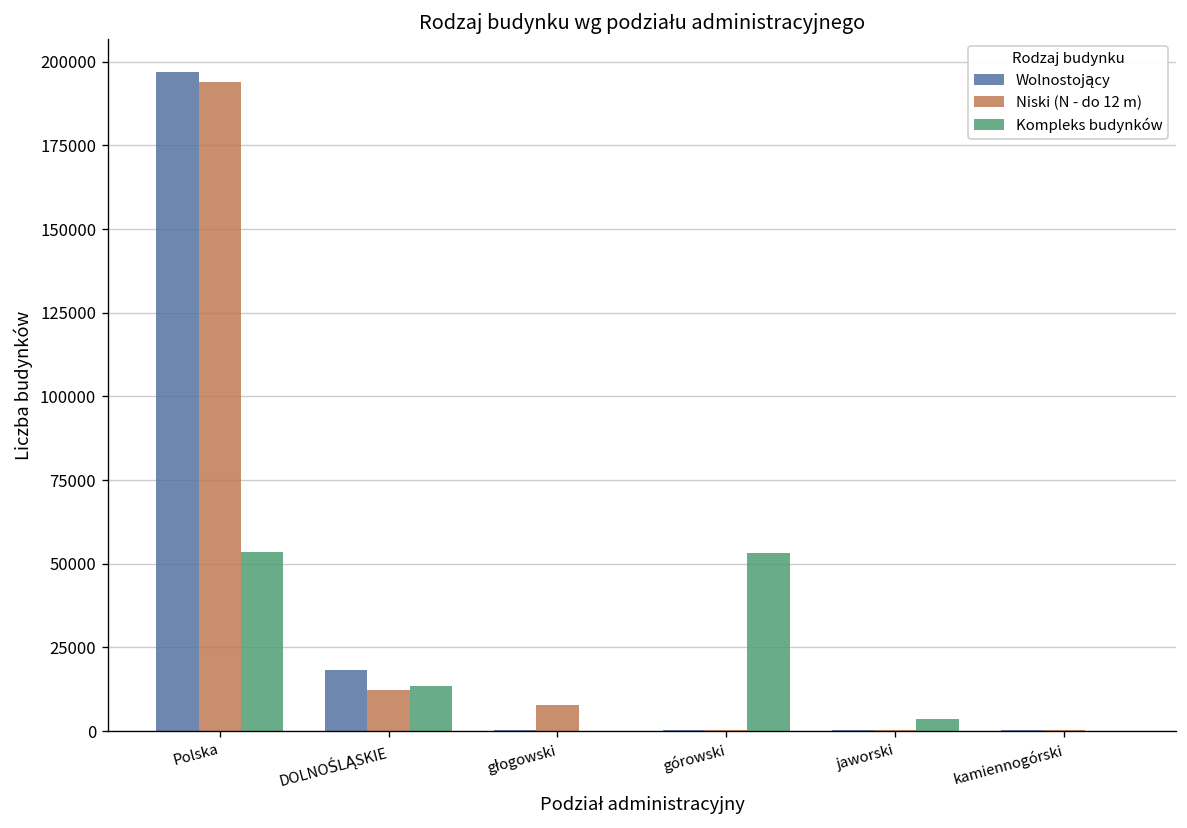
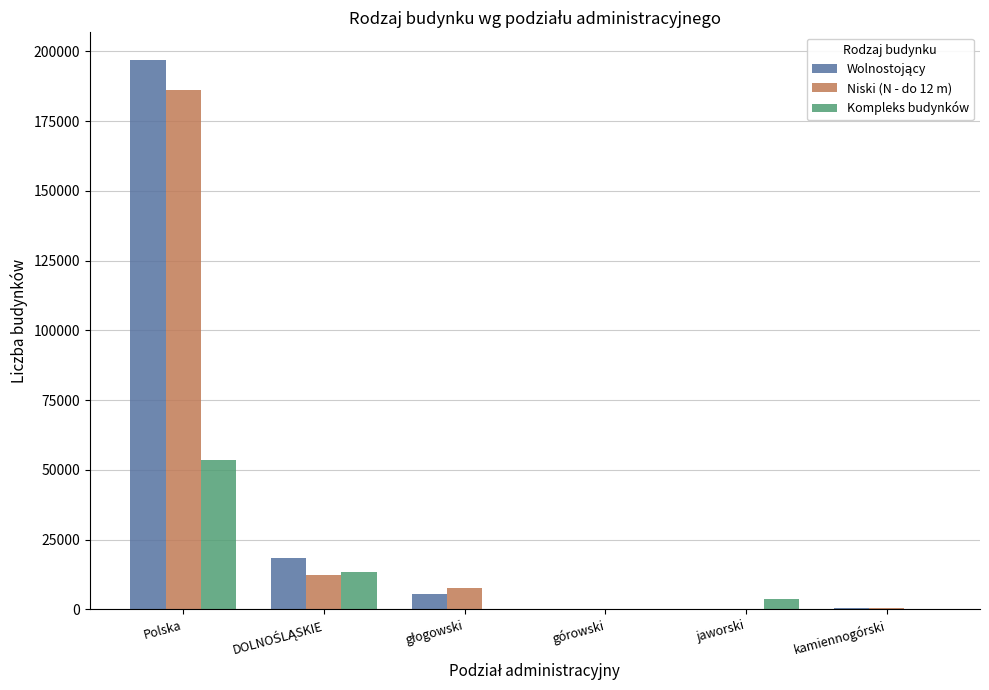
  {
    "Wolnostojący": {
      "Polska": 197000,
      "DOLNOŚLĄSKIE": 18000,
-     "głogowski": 0
+     "głogowski": 6000
    },
    "Niski (N - do 12 m)": {
-     "Polska": 194000,
+     "Polska": 186000,
      "DOLNOŚLĄSKIE": 12000,
      "głogowski": 8000
    },
    "Kompleks budynków": {
      "Polska": 53000,
      "DOLNOŚLĄSKIE": 13000,
-     "górowski": 53000,
+     "górowski": 0,
      "jaworski": 4000
    }
  }
